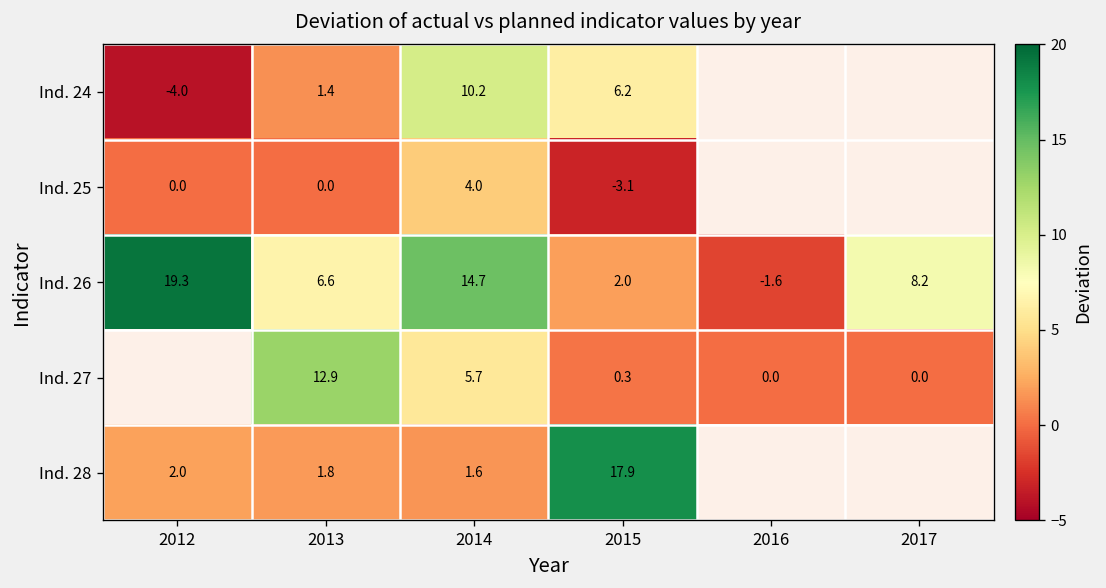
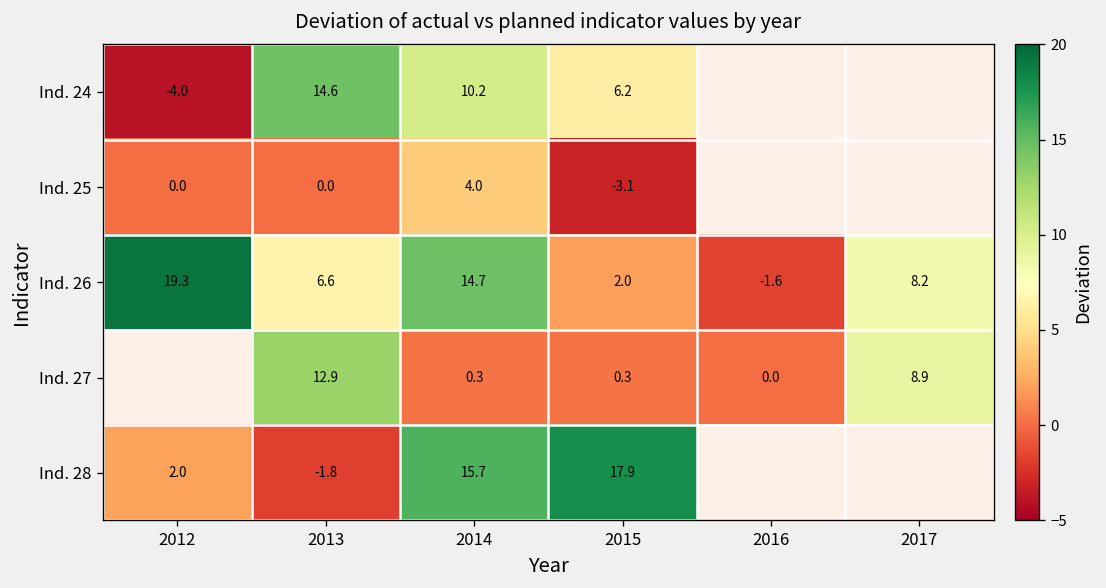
  {
    "Ind. 24": {
      "2012": -4.0,
-     "2013": 1.4,
+     "2013": 14.6,
      "2014": 10.2,
      "2015": 6.2
    },
    "Ind. 25": {
      "2012": 0.0,
      "2013": 0.0,
      "2014": 4.0,
      "2015": -3.1
    },
    "Ind. 26": {
      "2012": 19.3,
      "2013": 6.6,
      "2014": 14.7,
      "2015": 2.0,
      "2016": -1.6,
      "2017": 8.2
    },
    "Ind. 27": {
      "2013": 12.9,
-     "2014": 5.7,
+     "2014": 0.3,
      "2015": 0.3,
      "2016": 0.0,
-     "2017": 0.0
+     "2017": 8.9
    },
    "Ind. 28": {
      "2012": 2.0,
-     "2013": 1.8,
-     "2014": 1.6,
+     "2013": -1.8,
+     "2014": 15.7,
      "2015": 17.9
    }
  }
